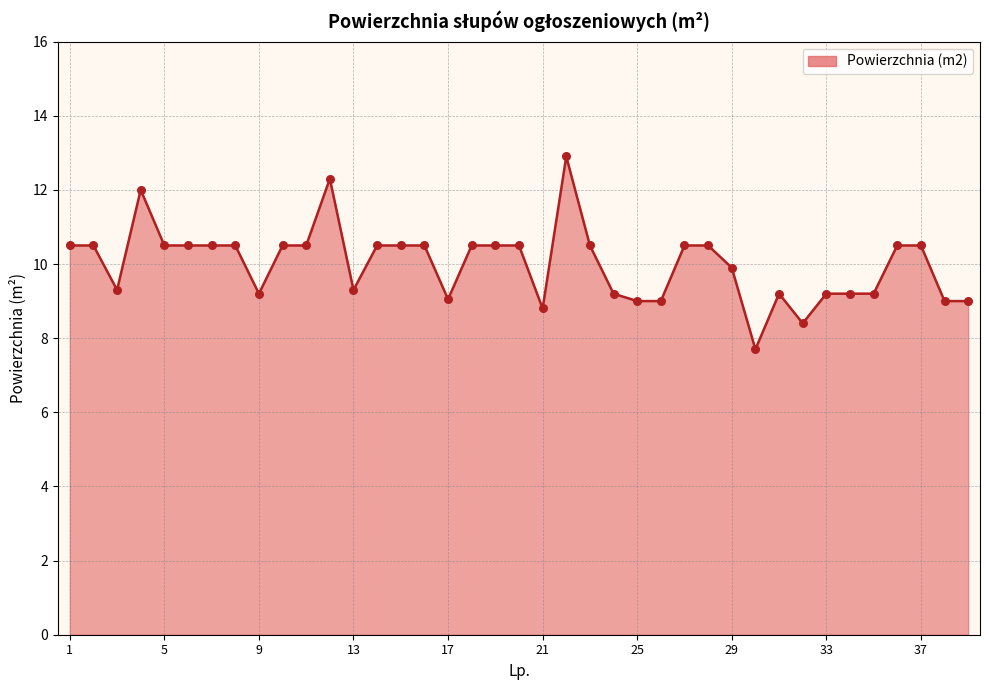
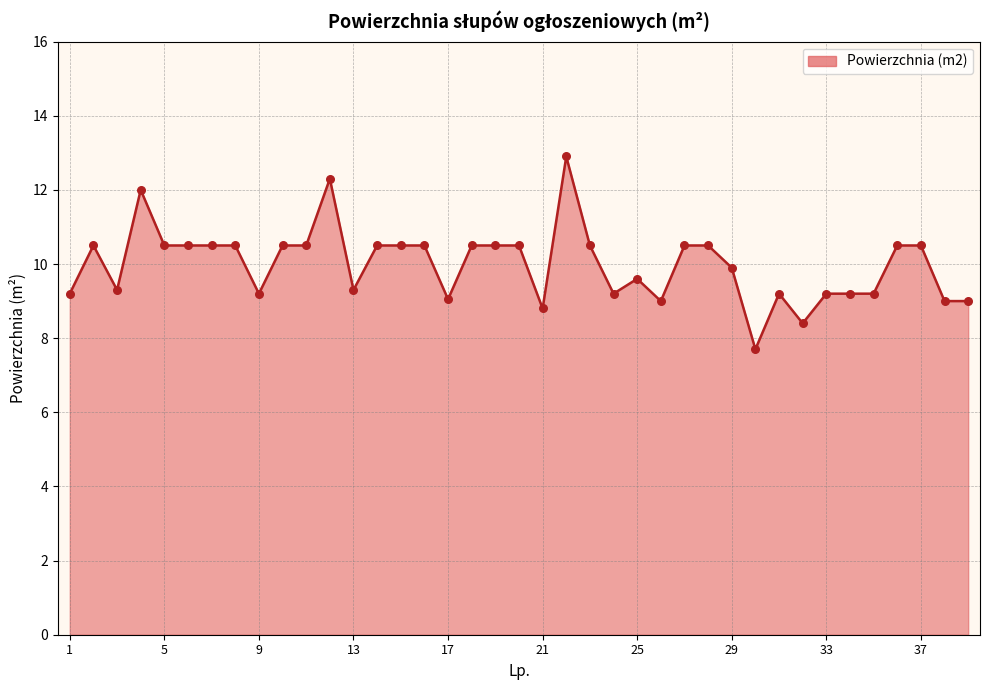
  {
-   "1": 10.5,
+   "1": 9.2,
    "5": 10.5,
    "9": 9.2,
    "13": 9.3,
    "17": 9.1,
    "21": 8.8,
-   "25": 9.0,
+   "25": 9.6,
    "29": 9.9,
    "33": 9.2,
    "37": 10.5
  }
